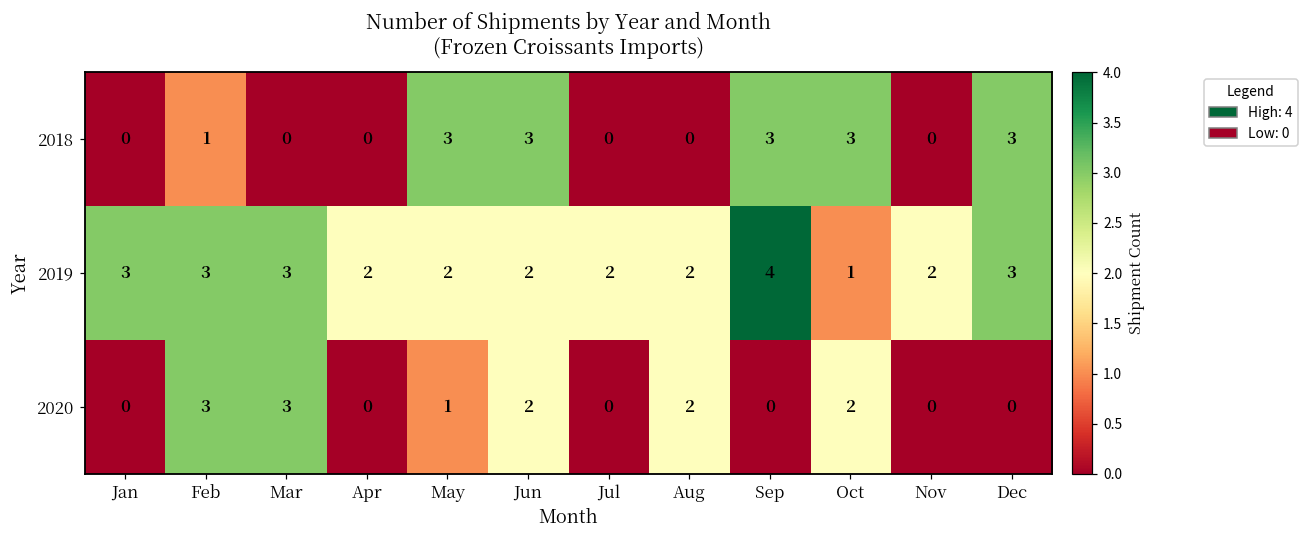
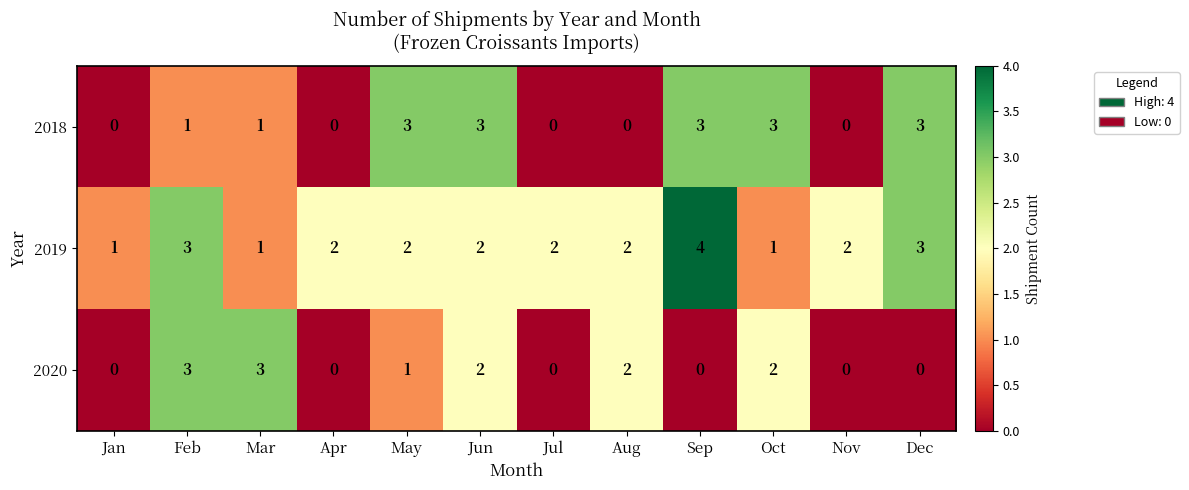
  {
    "2018": {
      "Jan": 0,
      "Feb": 1,
-     "Mar": 0,
+     "Mar": 1,
      "Apr": 0,
      "May": 3,
      "Jun": 3,
      "Jul": 0,
      "Aug": 0,
      "Sep": 3,
      "Oct": 3,
      "Nov": 0,
      "Dec": 3
    },
    "2019": {
-     "Jan": 3,
+     "Jan": 1,
      "Feb": 3,
-     "Mar": 3,
+     "Mar": 1,
      "Apr": 2,
      "May": 2,
      "Jun": 2,
      "Jul": 2,
      "Aug": 2,
      "Sep": 4,
      "Oct": 1,
      "Nov": 2,
      "Dec": 3
    },
    "2020": {
      "Jan": 0,
      "Feb": 3,
      "Mar": 3,
      "Apr": 0,
      "May": 1,
      "Jun": 2,
      "Jul": 0,
      "Aug": 2,
      "Sep": 0,
      "Oct": 2,
      "Nov": 0,
      "Dec": 0
    }
  }
